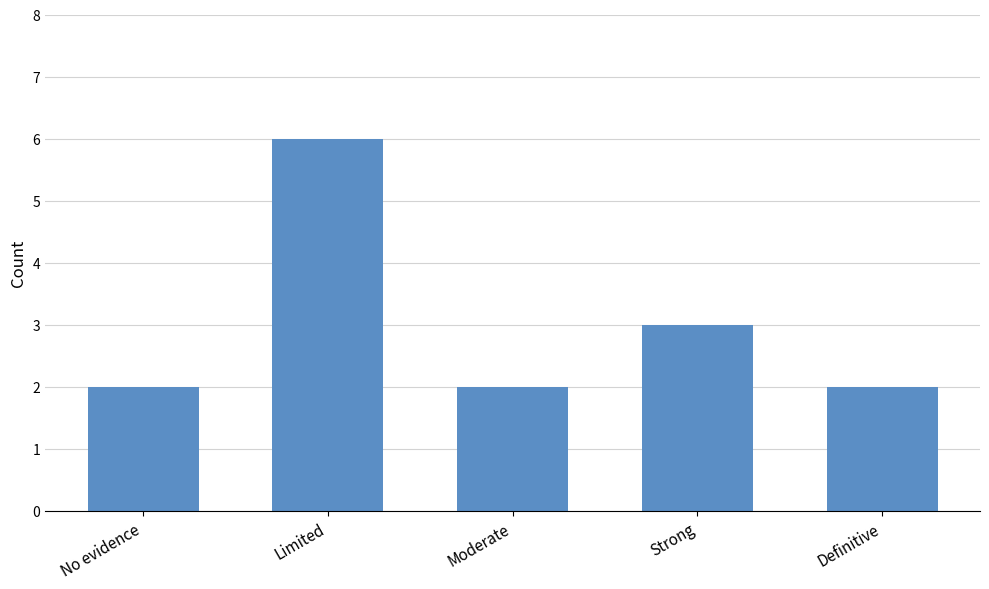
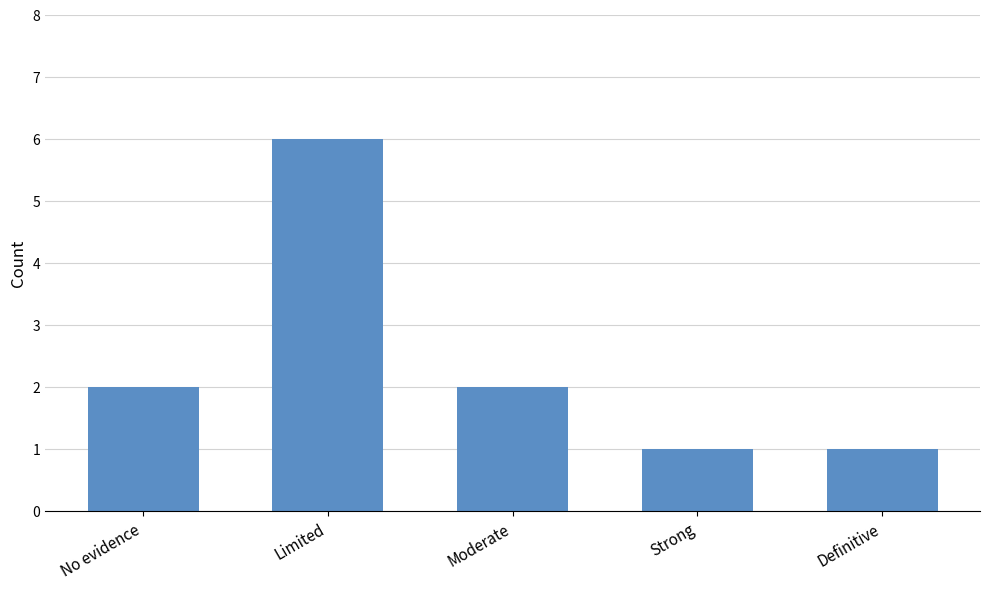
  {
    "No evidence": 2,
    "Limited": 6,
    "Moderate": 2,
-   "Strong": 3,
-   "Definitive": 2
+   "Strong": 1,
+   "Definitive": 1
  }
